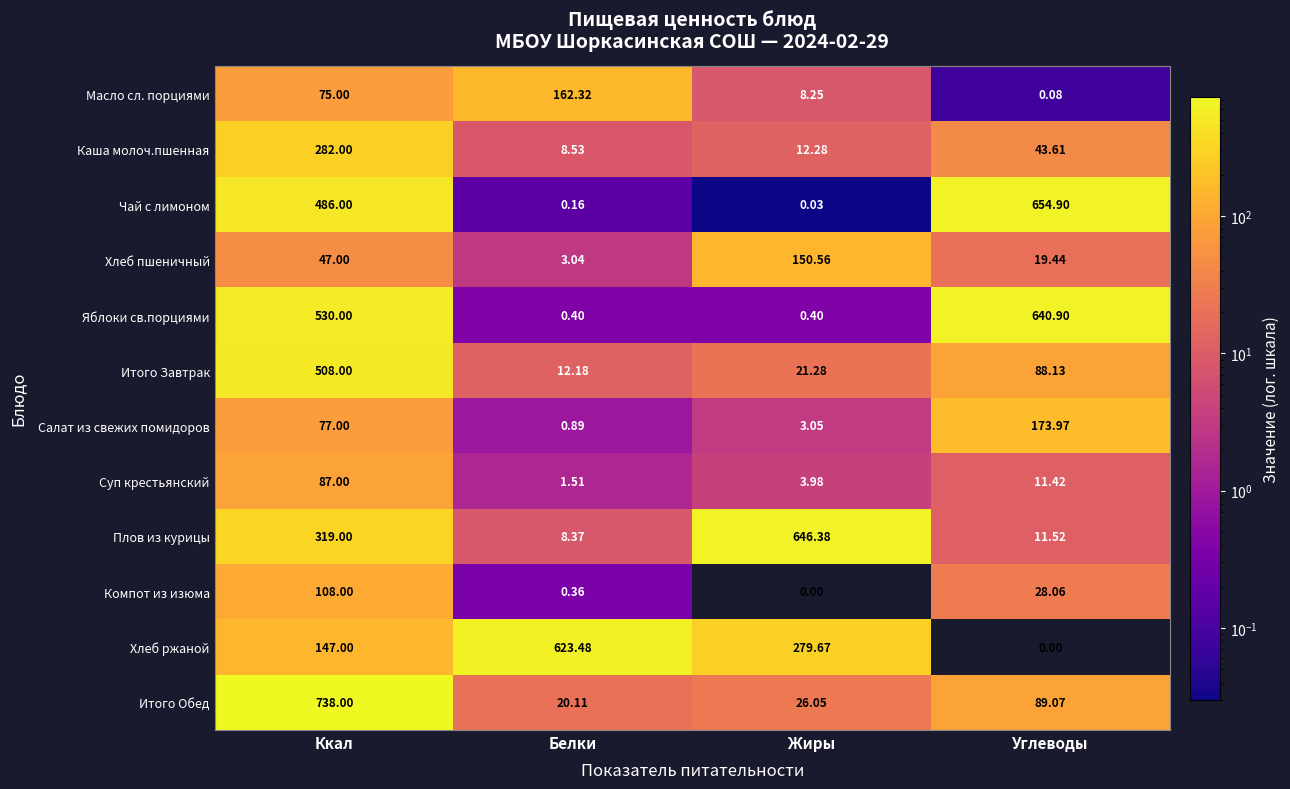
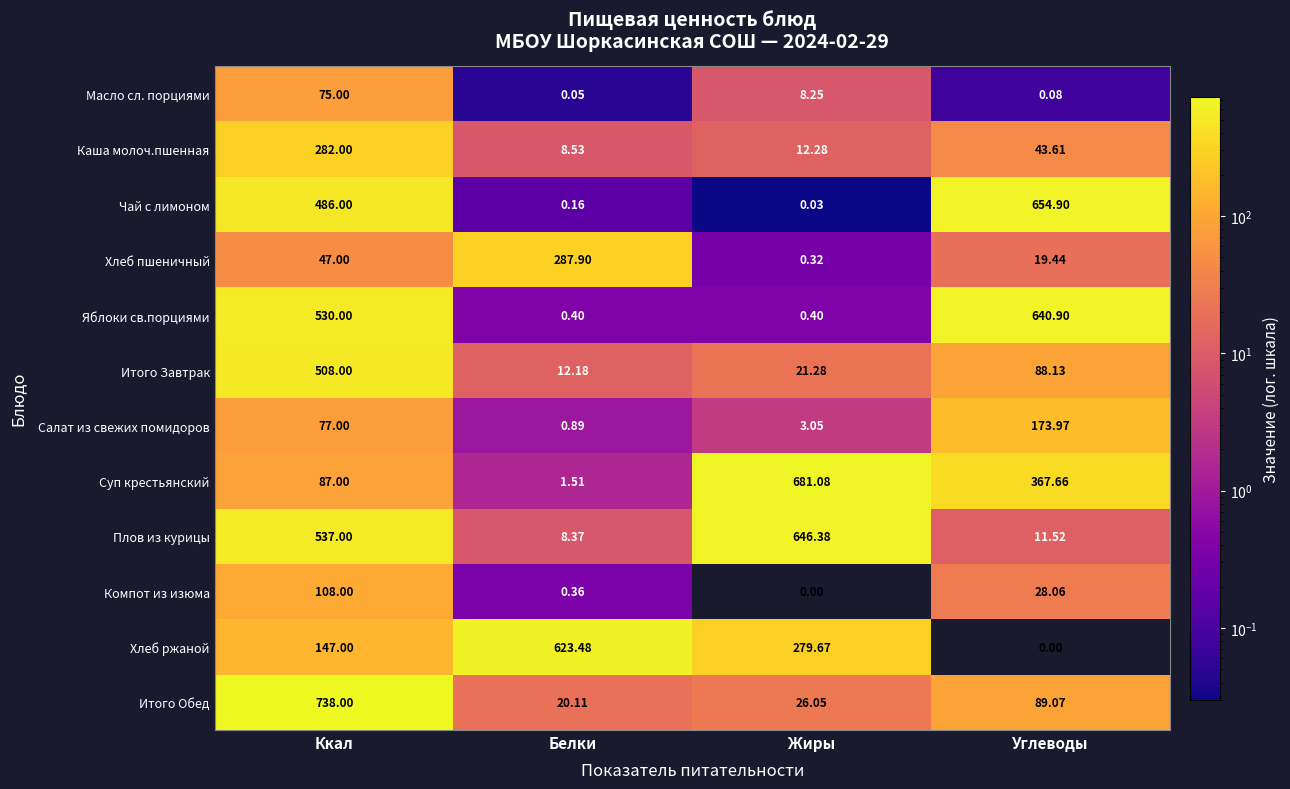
  {
    "Масло сл. порциями": {
      "Ккал": 75.00,
-     "Белки": 162.32,
+     "Белки": 0.05,
      "Жиры": 8.25,
      "Углеводы": 0.08
    },
    "Каша молоч.пшенная": {
      "Ккал": 282.00,
      "Белки": 8.53,
      "Жиры": 12.28,
      "Углеводы": 43.61
    },
    "Чай с лимоном": {
      "Ккал": 486.00,
      "Белки": 0.16,
      "Жиры": 0.03,
      "Углеводы": 654.90
    },
    "Хлеб пшеничный": {
      "Ккал": 47.00,
-     "Белки": 3.04,
-     "Жиры": 150.56,
+     "Белки": 287.90,
+     "Жиры": 0.32,
      "Углеводы": 19.44
    },
    "Яблоки св.порциями": {
      "Ккал": 530.00,
      "Белки": 0.40,
      "Жиры": 0.40,
      "Углеводы": 640.90
    },
    "Итого Завтрак": {
      "Ккал": 508.00,
      "Белки": 12.18,
      "Жиры": 21.28,
      "Углеводы": 88.13
    },
    "Салат из свежих помидоров": {
      "Ккал": 77.00,
      "Белки": 0.89,
      "Жиры": 3.05,
      "Углеводы": 173.97
    },
    "Суп крестьянский": {
      "Ккал": 87.00,
      "Белки": 1.51,
-     "Жиры": 3.98,
-     "Углеводы": 11.42
+     "Жиры": 681.08,
+     "Углеводы": 367.66
    },
    "Плов из курицы": {
-     "Ккал": 319.00,
+     "Ккал": 537.00,
      "Белки": 8.37,
      "Жиры": 646.38,
      "Углеводы": 11.52
    },
    "Компот из изюма": {
      "Ккал": 108.00,
      "Белки": 0.36,
      "Углеводы": 28.06
    },
    "Хлеб ржаной": {
      "Ккал": 147.00,
      "Белки": 623.48,
      "Жиры": 279.67
    },
    "Итого Обед": {
      "Ккал": 738.00,
      "Белки": 20.11,
      "Жиры": 26.05,
      "Углеводы": 89.07
    }
  }
